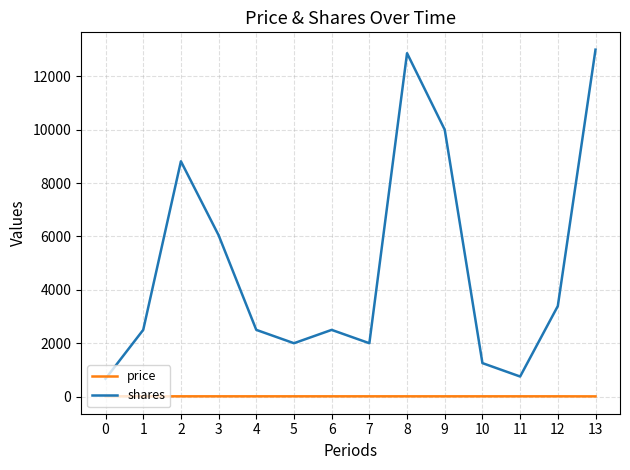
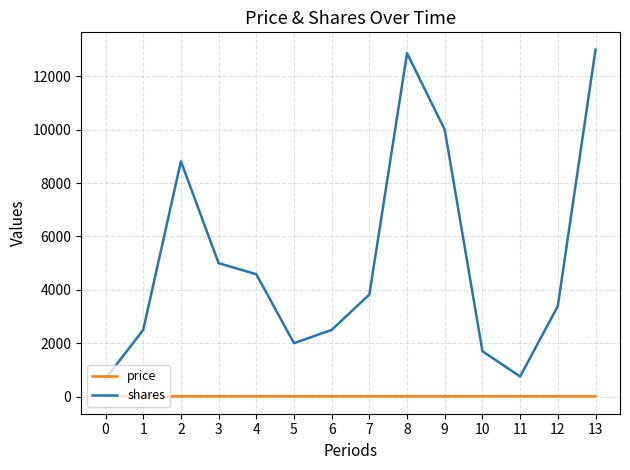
  {
    "price": {
      "2": 0,
      "3": 0,
      "4": 0,
      "5": 0,
      "6": 0,
      "7": 0,
      "8": 0,
      "9": 0,
      "10": 0,
      "11": 0,
      "12": 0,
      "13": 0
    },
    "shares": {
      "1": 2500,
      "2": 8800,
-     "3": 6000,
-     "4": 2500,
+     "3": 5000,
+     "4": 4600,
      "5": 2000,
      "6": 2500,
-     "7": 2000,
+     "7": 3800,
      "8": 12900,
      "9": 10000,
-     "10": 1300,
+     "10": 1700,
      "11": 800,
      "12": 3400,
      "13": 13000
    }
  }
